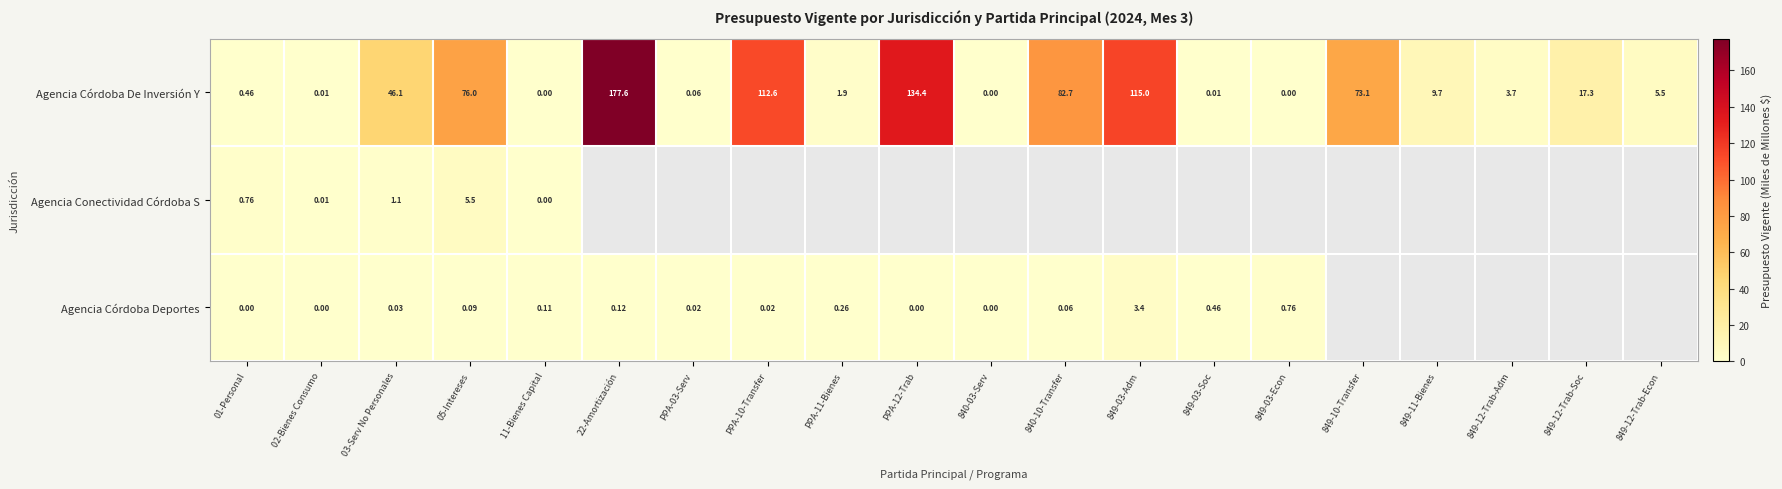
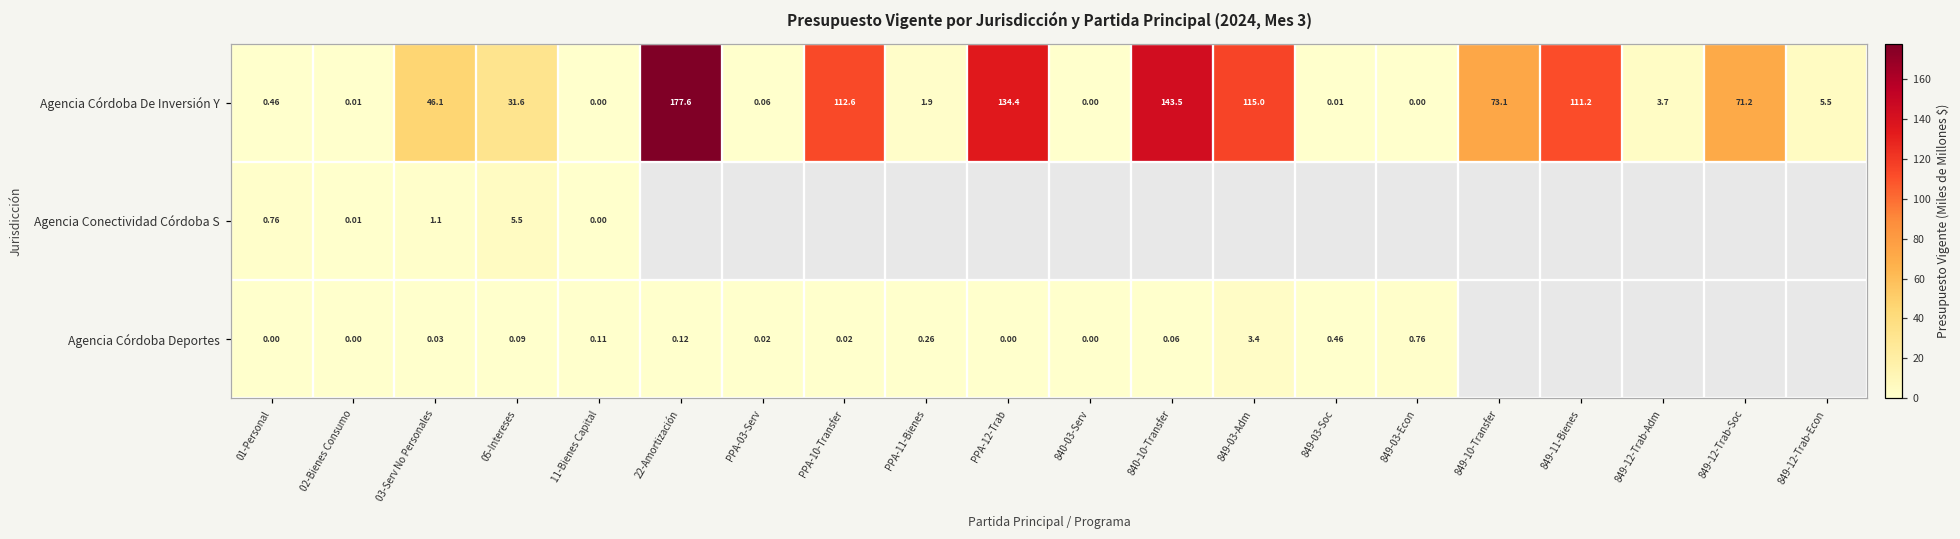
  {
    "Agencia Córdoba De Inversión Y": {
      "01-Personal": 0.46,
      "02-Bienes Consumo": 0.01,
      "03-Serv No Personales": 46.1,
-     "05-Intereses": 76.0,
+     "05-Intereses": 31.6,
      "11-Bienes Capital": 0.00,
      "22-Amortización": 177.6,
      "PPA-03-Serv": 0.06,
      "PPA-10-Transfer": 112.6,
      "PPA-11-Bienes": 1.9,
      "PPA-12-Trab": 134.4,
      "840-03-Serv": 0.00,
-     "840-10-Transfer": 82.7,
+     "840-10-Transfer": 143.5,
      "849-03-Adm": 115.0,
      "849-03-Soc": 0.01,
      "849-03-Econ": 0.00,
      "849-10-Transfer": 73.1,
-     "849-11-Bienes": 9.7,
+     "849-11-Bienes": 111.2,
      "849-12-Trab-Adm": 3.7,
-     "849-12-Trab-Soc": 17.3,
+     "849-12-Trab-Soc": 71.2,
      "849-12-Trab-Econ": 5.5
    },
    "Agencia Conectividad Córdoba S": {
      "01-Personal": 0.76,
      "02-Bienes Consumo": 0.01,
      "03-Serv No Personales": 1.1,
      "05-Intereses": 5.5,
      "11-Bienes Capital": 0.00
    },
    "Agencia Córdoba Deportes": {
      "01-Personal": 0.00,
      "02-Bienes Consumo": 0.00,
      "03-Serv No Personales": 0.03,
      "05-Intereses": 0.09,
      "11-Bienes Capital": 0.11,
      "22-Amortización": 0.12,
      "PPA-03-Serv": 0.02,
      "PPA-10-Transfer": 0.02,
      "PPA-11-Bienes": 0.26,
      "PPA-12-Trab": 0.00,
      "840-03-Serv": 0.00,
      "840-10-Transfer": 0.06,
      "849-03-Adm": 3.4,
      "849-03-Soc": 0.46,
      "849-03-Econ": 0.76
    }
  }
